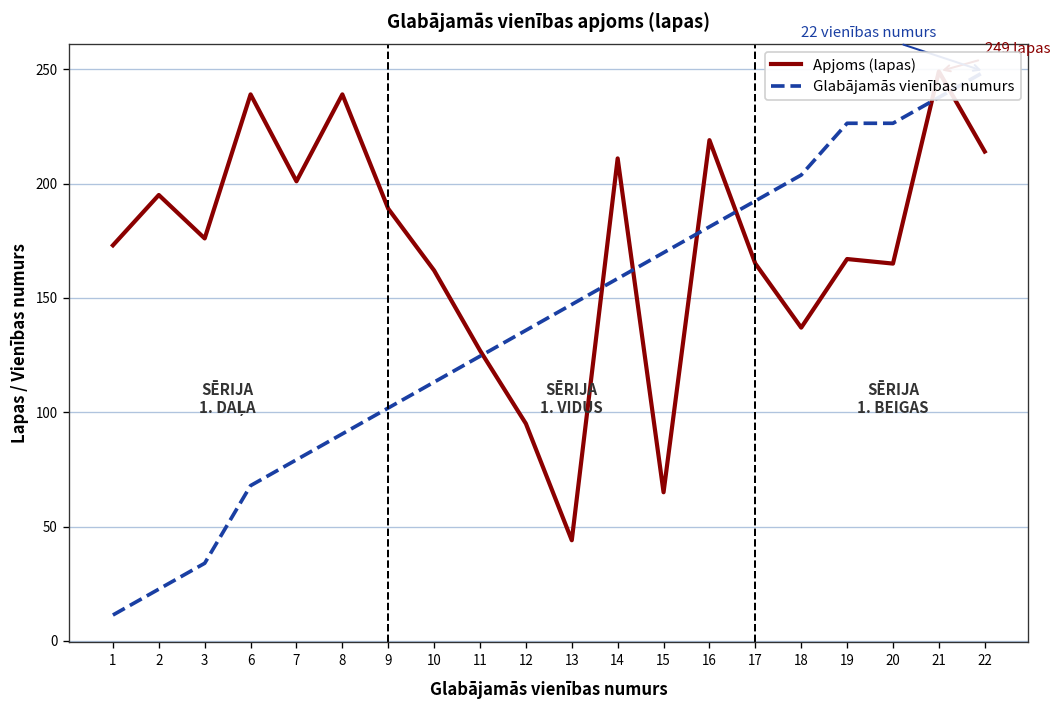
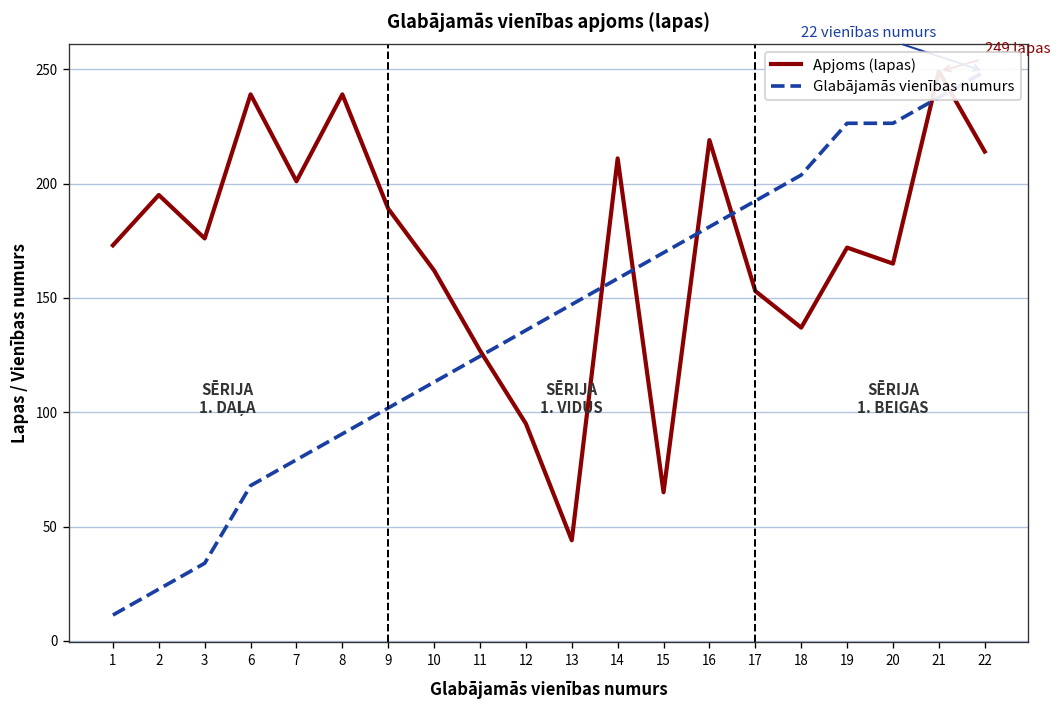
  {
    "Apjoms (lapas)": {
      "1": 173,
      "2": 195,
      "3": 176,
      "6": 239,
      "7": 201,
      "8": 239,
      "9": 189,
      "10": 162,
      "11": 127,
      "13": 44,
      "14": 211,
      "15": 65,
      "16": 219,
-     "17": 165,
+     "17": 153,
      "18": 137,
-     "19": 167,
+     "19": 172,
      "20": 165,
      "22": 214
    },
    "Glabājamās vienības numurs": {
      "1": 11,
      "2": 23,
      "3": 34,
      "6": 68,
      "7": 79,
      "8": 91,
      "9": 102,
      "10": 113,
      "11": 125,
      "12": 136,
      "13": 147,
      "14": 158,
      "15": 170,
      "16": 181,
      "17": 192,
      "18": 204,
      "19": 226,
      "20": 226
    }
  }
